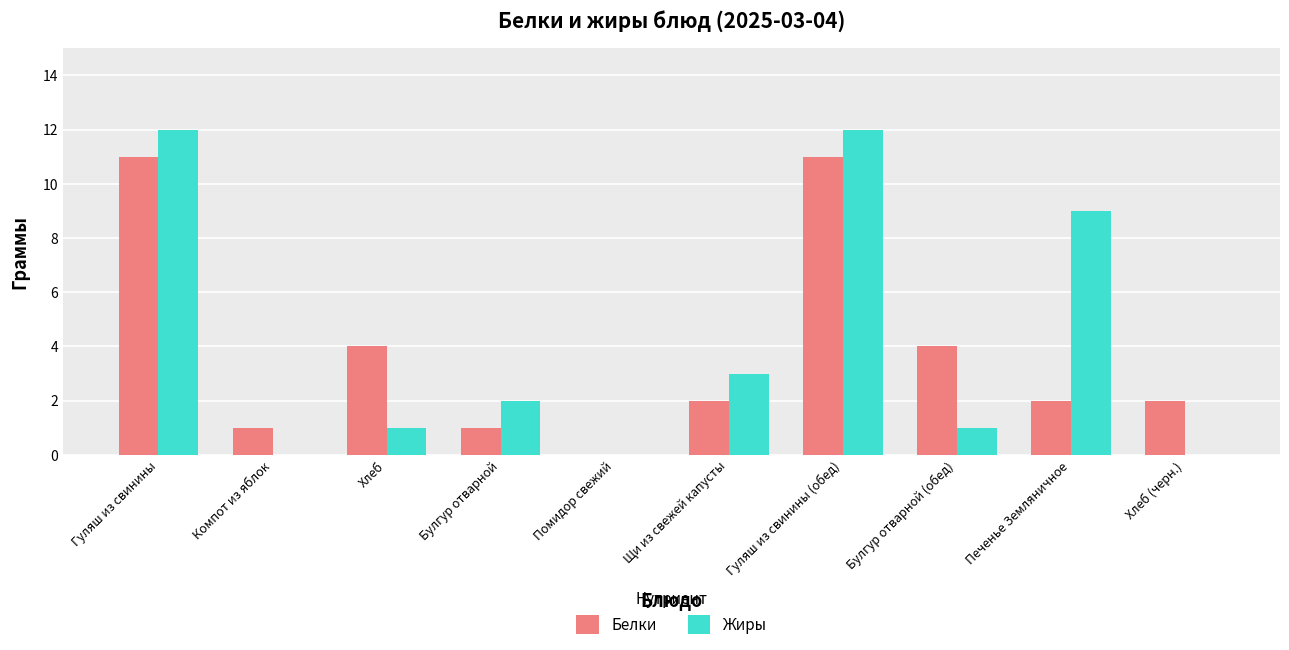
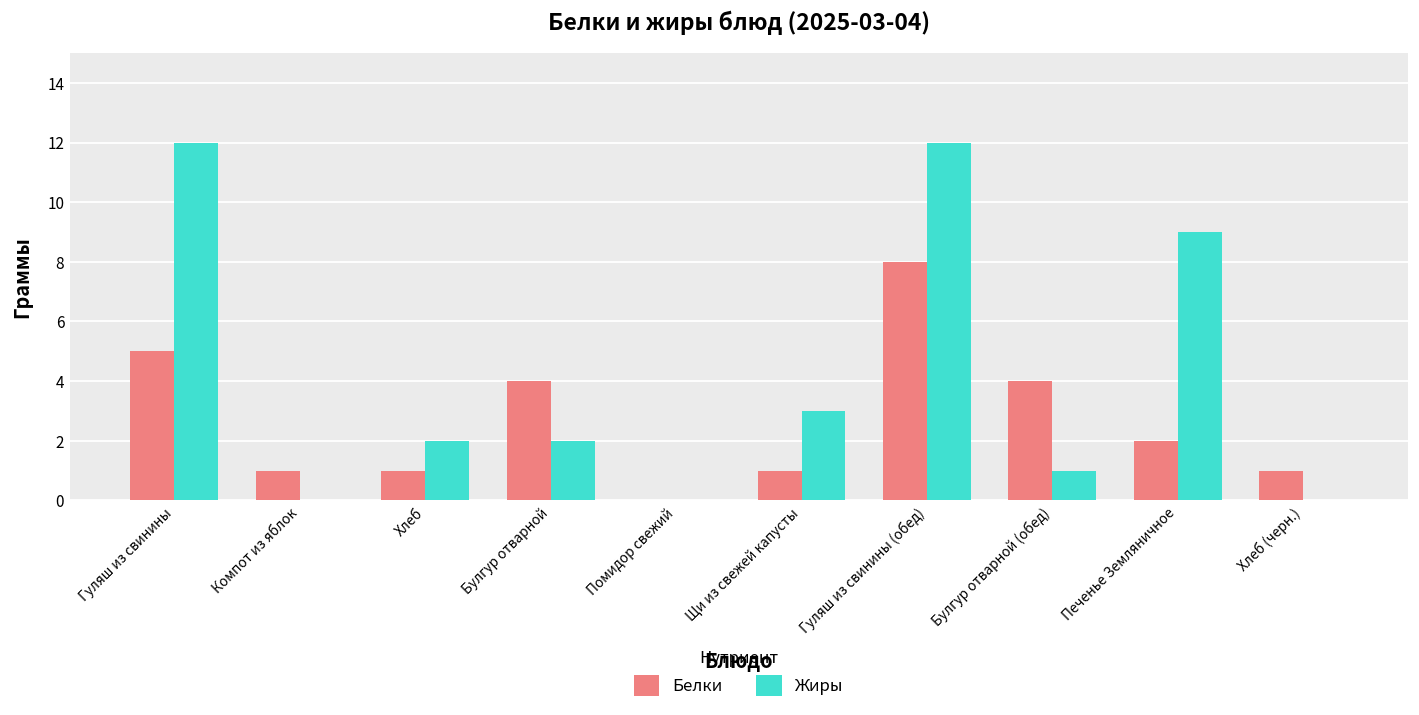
  {
    "Белки": {
-     "Гуляш из свинины": 11,
+     "Гуляш из свинины": 5,
      "Компот из яблок": 1,
-     "Хлеб": 4,
-     "Булгур отварной": 1,
+     "Хлеб": 1,
+     "Булгур отварной": 4,
      "Помидор свежий": 0,
-     "Щи из свежей капусты": 2,
-     "Гуляш из свинины (обед)": 11,
+     "Щи из свежей капусты": 1,
+     "Гуляш из свинины (обед)": 8,
      "Булгур отварной (обед)": 4,
      "Печенье Земляничное": 2,
-     "Хлеб (черн.)": 2
+     "Хлеб (черн.)": 1
    },
    "Жиры": {
      "Гуляш из свинины": 12,
      "Компот из яблок": 0,
-     "Хлеб": 1,
+     "Хлеб": 2,
      "Булгур отварной": 2,
      "Помидор свежий": 0,
      "Щи из свежей капусты": 3,
      "Гуляш из свинины (обед)": 12,
      "Булгур отварной (обед)": 1,
      "Печенье Земляничное": 9,
      "Хлеб (черн.)": 0
    }
  }
